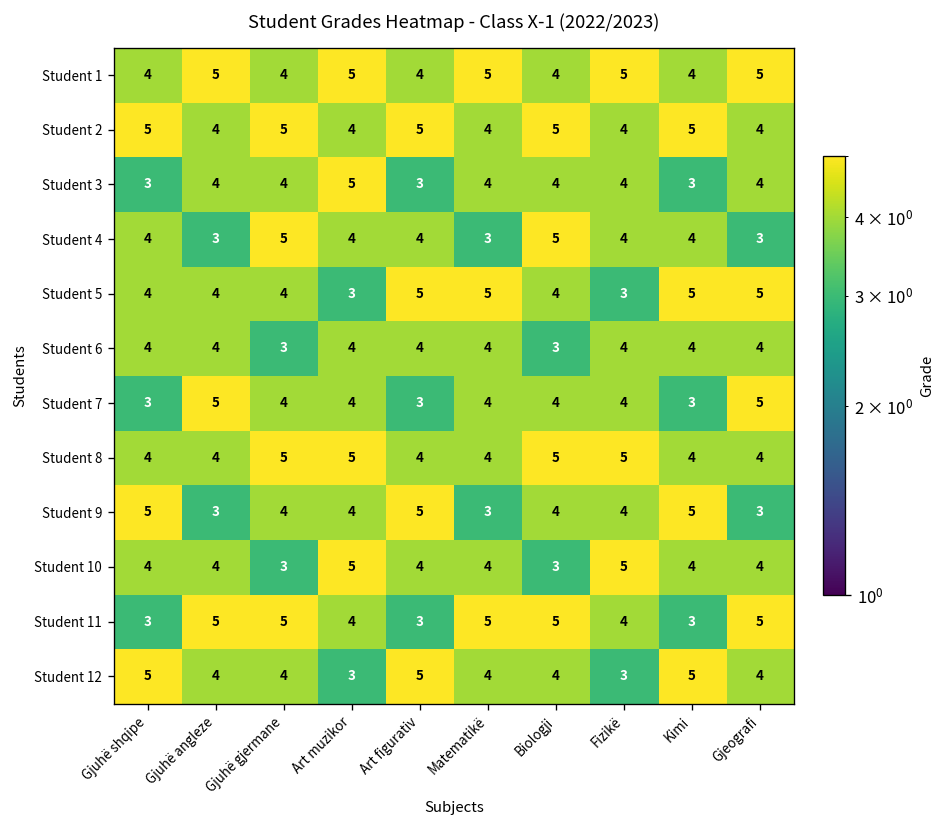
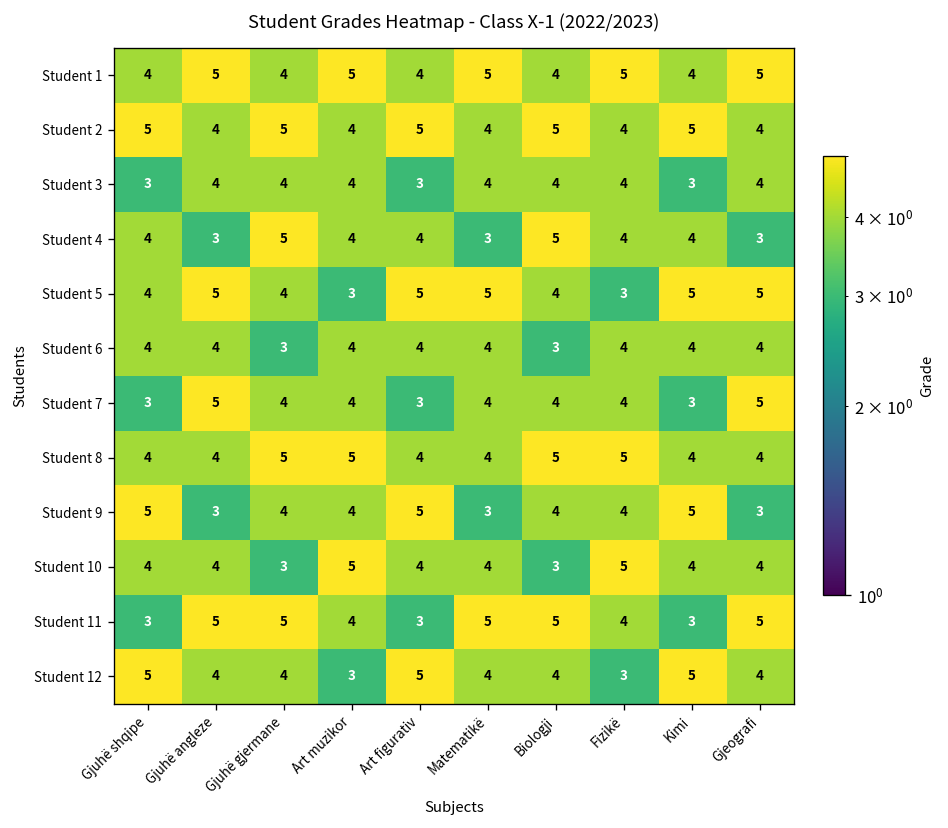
  {
    "Student 1": {
      "Gjuhë shqipe": 4,
      "Gjuhë angleze": 5,
      "Gjuhë gjermane": 4,
      "Art muzikor": 5,
      "Art figurativ": 4,
      "Matematikë": 5,
      "Biologji": 4,
      "Fizikë": 5,
      "Kimi": 4,
      "Gjeografi": 5
    },
    "Student 2": {
      "Gjuhë shqipe": 5,
      "Gjuhë angleze": 4,
      "Gjuhë gjermane": 5,
      "Art muzikor": 4,
      "Art figurativ": 5,
      "Matematikë": 4,
      "Biologji": 5,
      "Fizikë": 4,
      "Kimi": 5,
      "Gjeografi": 4
    },
    "Student 3": {
      "Gjuhë shqipe": 3,
      "Gjuhë angleze": 4,
      "Gjuhë gjermane": 4,
-     "Art muzikor": 5,
+     "Art muzikor": 4,
      "Art figurativ": 3,
      "Matematikë": 4,
      "Biologji": 4,
      "Fizikë": 4,
      "Kimi": 3,
      "Gjeografi": 4
    },
    "Student 4": {
      "Gjuhë shqipe": 4,
      "Gjuhë angleze": 3,
      "Gjuhë gjermane": 5,
      "Art muzikor": 4,
      "Art figurativ": 4,
      "Matematikë": 3,
      "Biologji": 5,
      "Fizikë": 4,
      "Kimi": 4,
      "Gjeografi": 3
    },
    "Student 5": {
      "Gjuhë shqipe": 4,
-     "Gjuhë angleze": 4,
+     "Gjuhë angleze": 5,
      "Gjuhë gjermane": 4,
      "Art muzikor": 3,
      "Art figurativ": 5,
      "Matematikë": 5,
      "Biologji": 4,
      "Fizikë": 3,
      "Kimi": 5,
      "Gjeografi": 5
    },
    "Student 6": {
      "Gjuhë shqipe": 4,
      "Gjuhë angleze": 4,
      "Gjuhë gjermane": 3,
      "Art muzikor": 4,
      "Art figurativ": 4,
      "Matematikë": 4,
      "Biologji": 3,
      "Fizikë": 4,
      "Kimi": 4,
      "Gjeografi": 4
    },
    "Student 7": {
      "Gjuhë shqipe": 3,
      "Gjuhë angleze": 5,
      "Gjuhë gjermane": 4,
      "Art muzikor": 4,
      "Art figurativ": 3,
      "Matematikë": 4,
      "Biologji": 4,
      "Fizikë": 4,
      "Kimi": 3,
      "Gjeografi": 5
    },
    "Student 8": {
      "Gjuhë shqipe": 4,
      "Gjuhë angleze": 4,
      "Gjuhë gjermane": 5,
      "Art muzikor": 5,
      "Art figurativ": 4,
      "Matematikë": 4,
      "Biologji": 5,
      "Fizikë": 5,
      "Kimi": 4,
      "Gjeografi": 4
    },
    "Student 9": {
      "Gjuhë shqipe": 5,
      "Gjuhë angleze": 3,
      "Gjuhë gjermane": 4,
      "Art muzikor": 4,
      "Art figurativ": 5,
      "Matematikë": 3,
      "Biologji": 4,
      "Fizikë": 4,
      "Kimi": 5,
      "Gjeografi": 3
    },
    "Student 10": {
      "Gjuhë shqipe": 4,
      "Gjuhë angleze": 4,
      "Gjuhë gjermane": 3,
      "Art muzikor": 5,
      "Art figurativ": 4,
      "Matematikë": 4,
      "Biologji": 3,
      "Fizikë": 5,
      "Kimi": 4,
      "Gjeografi": 4
    },
    "Student 11": {
      "Gjuhë shqipe": 3,
      "Gjuhë angleze": 5,
      "Gjuhë gjermane": 5,
      "Art muzikor": 4,
      "Art figurativ": 3,
      "Matematikë": 5,
      "Biologji": 5,
      "Fizikë": 4,
      "Kimi": 3,
      "Gjeografi": 5
    },
    "Student 12": {
      "Gjuhë shqipe": 5,
      "Gjuhë angleze": 4,
      "Gjuhë gjermane": 4,
      "Art muzikor": 3,
      "Art figurativ": 5,
      "Matematikë": 4,
      "Biologji": 4,
      "Fizikë": 3,
      "Kimi": 5,
      "Gjeografi": 4
    }
  }
